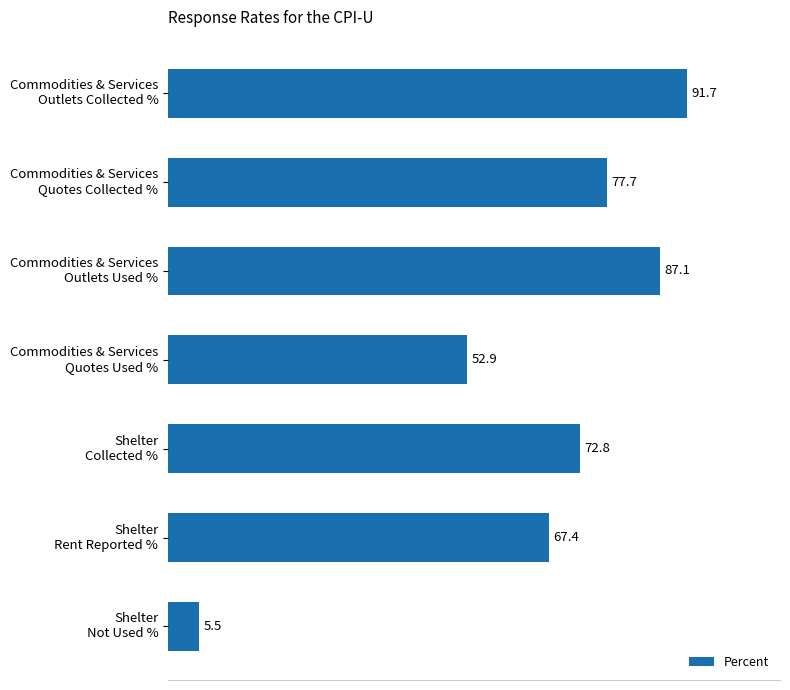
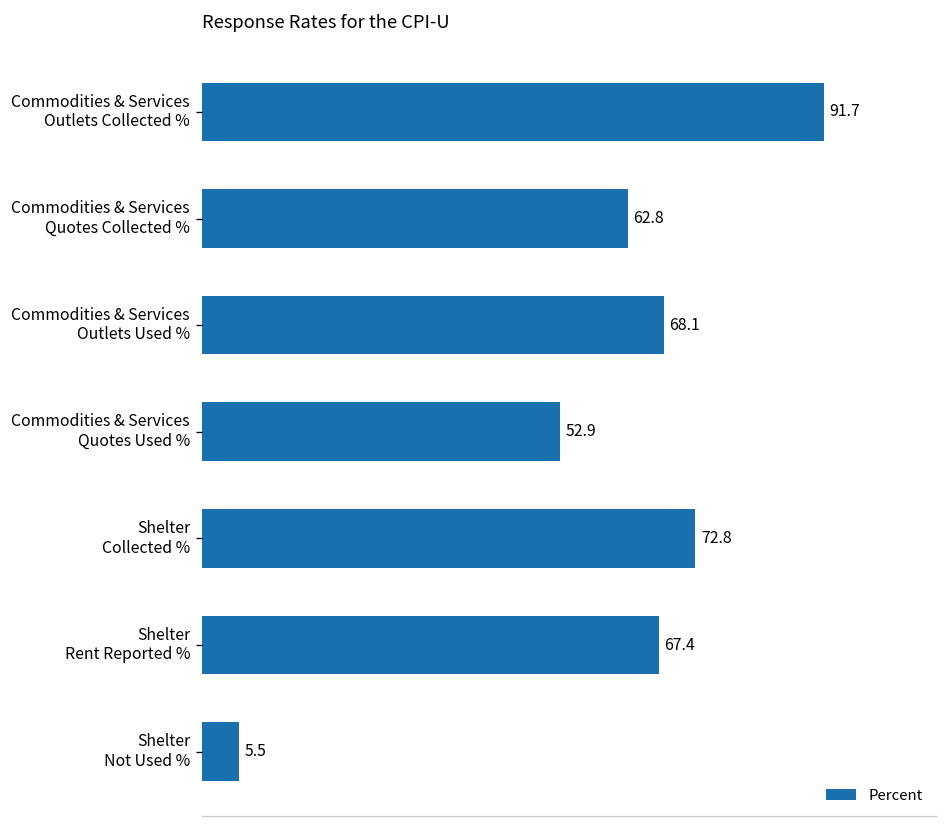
  {
    "Commodities & Services Outlets Collected %": 91.7,
-   "Commodities & Services Quotes Collected %": 77.7,
-   "Commodities & Services Outlets Used %": 87.1,
+   "Commodities & Services Quotes Collected %": 62.8,
+   "Commodities & Services Outlets Used %": 68.1,
    "Commodities & Services Quotes Used %": 52.9,
    "Shelter Collected %": 72.8,
    "Shelter Rent Reported %": 67.4,
    "Shelter Not Used %": 5.5
  }
